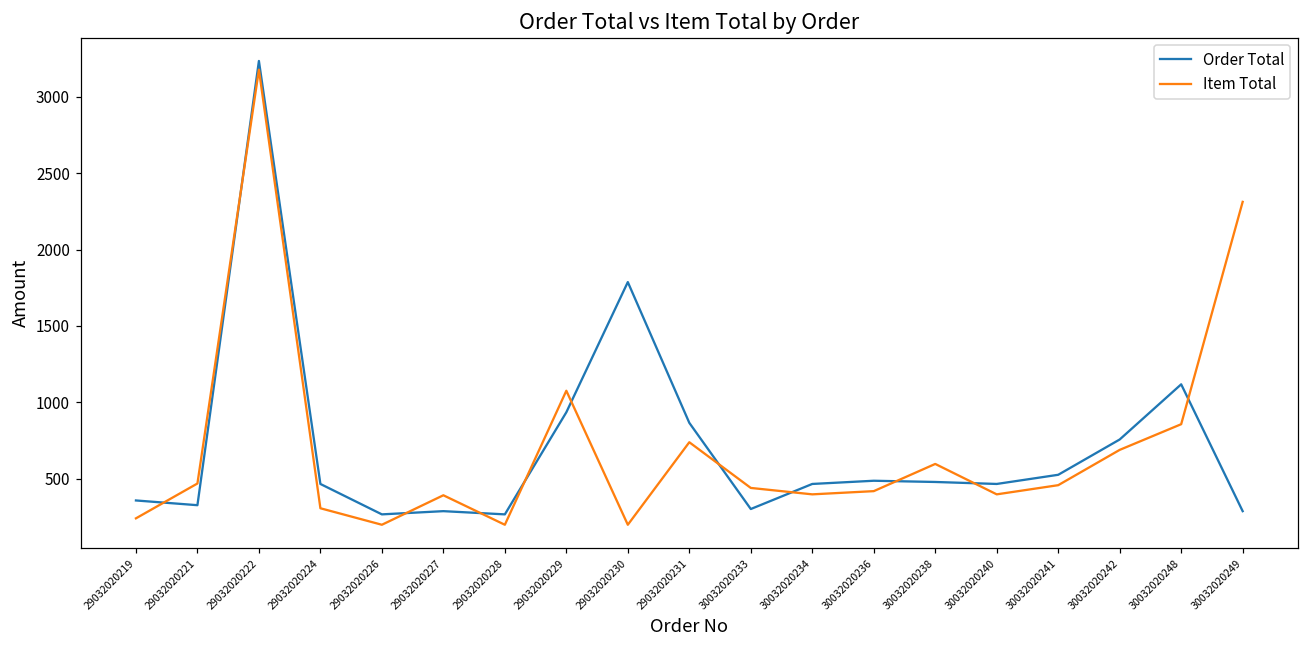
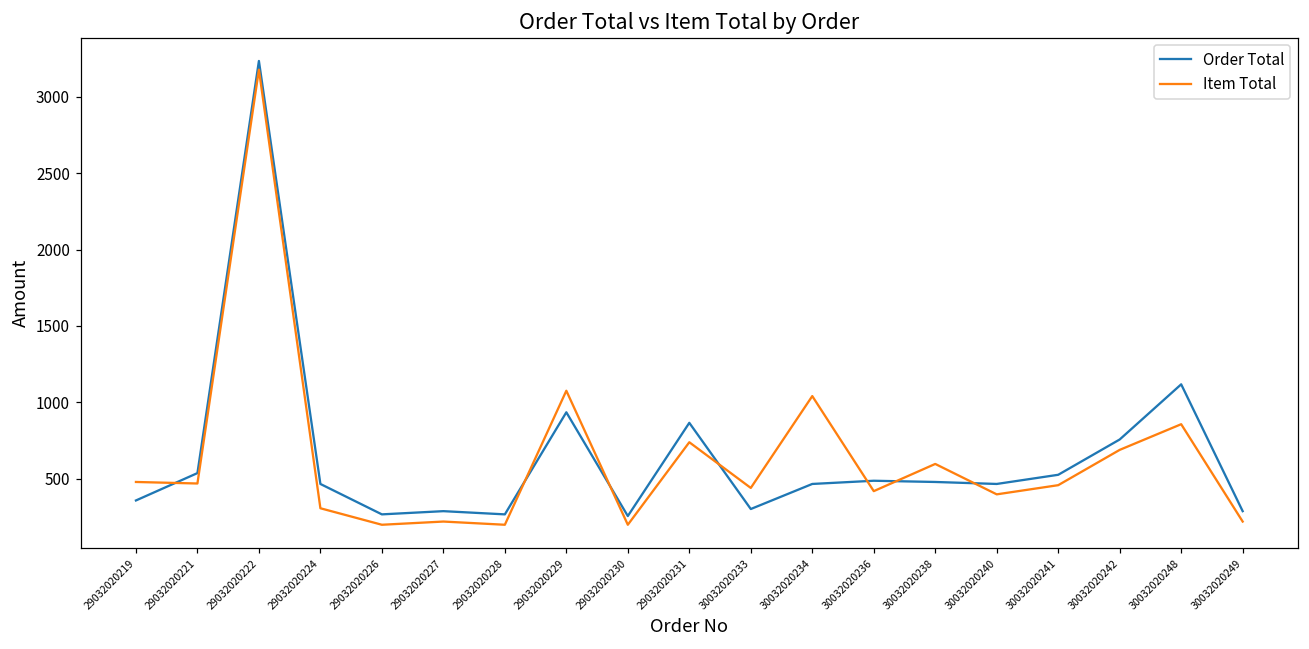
  {
    "Order Total": {
      "29032020219": 360,
-     "29032020221": 330,
+     "29032020221": 540,
      "29032020222": 3230,
      "29032020224": 470,
      "29032020226": 270,
      "29032020227": 290,
      "29032020228": 270,
      "29032020229": 940,
-     "29032020230": 1790,
+     "29032020230": 260,
      "29032020231": 870,
      "30032020233": 300,
      "30032020234": 470,
      "30032020236": 490,
      "30032020238": 480,
      "30032020240": 470,
      "30032020241": 530,
      "30032020242": 760,
      "30032020248": 1120,
      "30032020249": 290
    },
    "Item Total": {
-     "29032020219": 240,
+     "29032020219": 480,
      "29032020221": 470,
      "29032020222": 3180,
      "29032020224": 310,
      "29032020226": 200,
-     "29032020227": 390,
+     "29032020227": 220,
      "29032020228": 200,
      "29032020229": 1080,
      "29032020230": 200,
      "29032020231": 740,
      "30032020233": 440,
-     "30032020234": 400,
+     "30032020234": 1040,
      "30032020236": 420,
      "30032020238": 600,
      "30032020240": 400,
      "30032020241": 460,
      "30032020242": 690,
      "30032020248": 860,
-     "30032020249": 2310
+     "30032020249": 220
    }
  }
